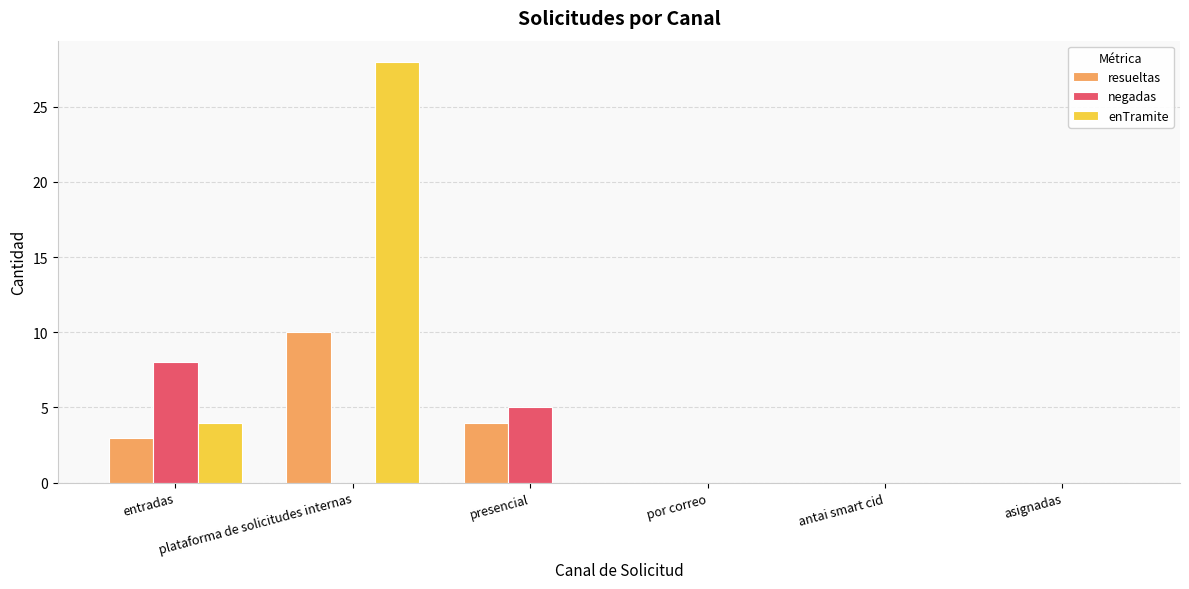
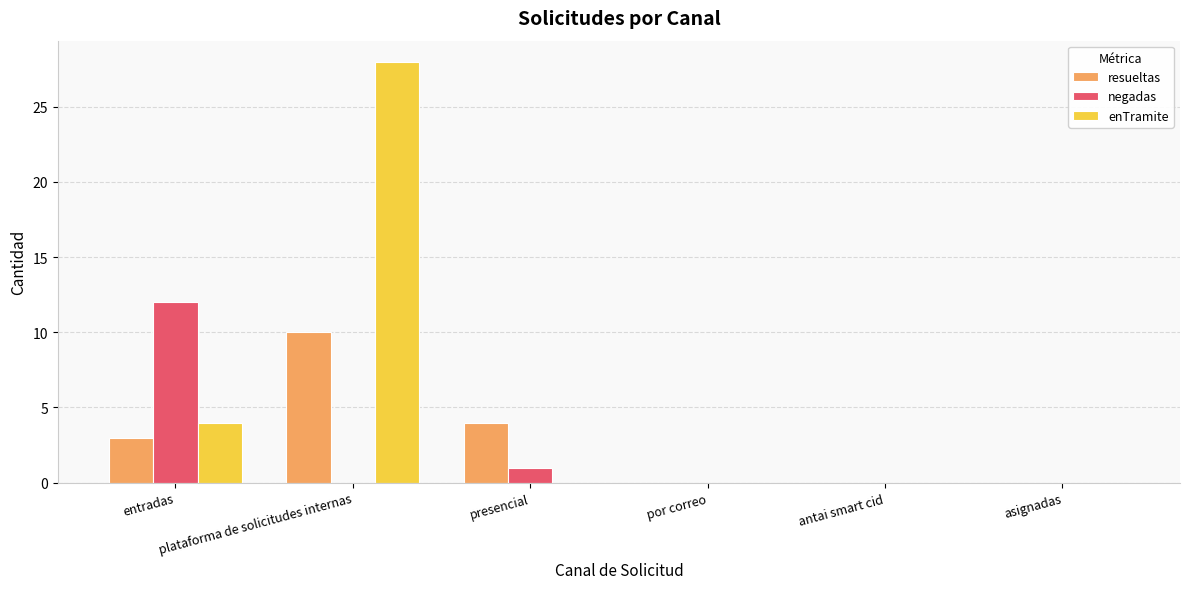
  {
    "negadas": {
-     "entradas": 8,
+     "entradas": 12,
      "plataforma de solicitudes internas": 0,
-     "presencial": 5,
+     "presencial": 1,
      "por correo": 0,
      "antai smart cid": 0,
      "asignadas": 0
    }
  }
